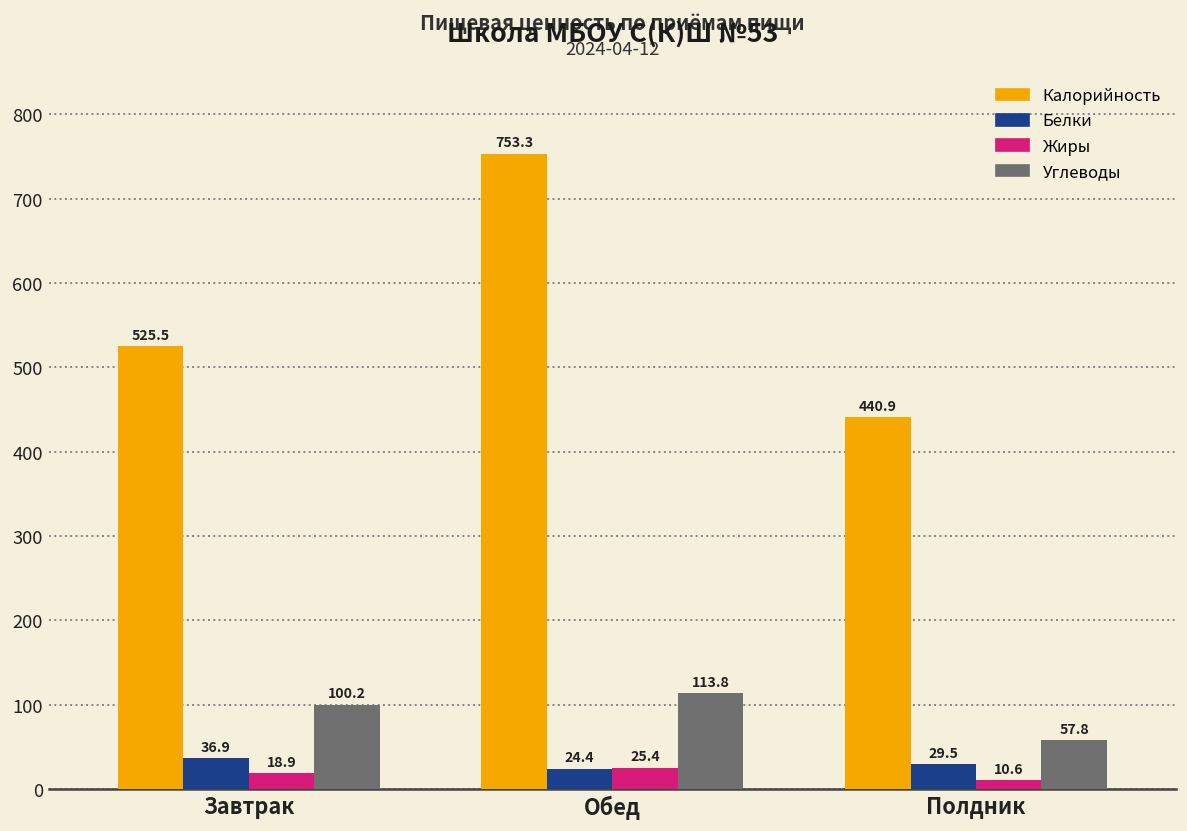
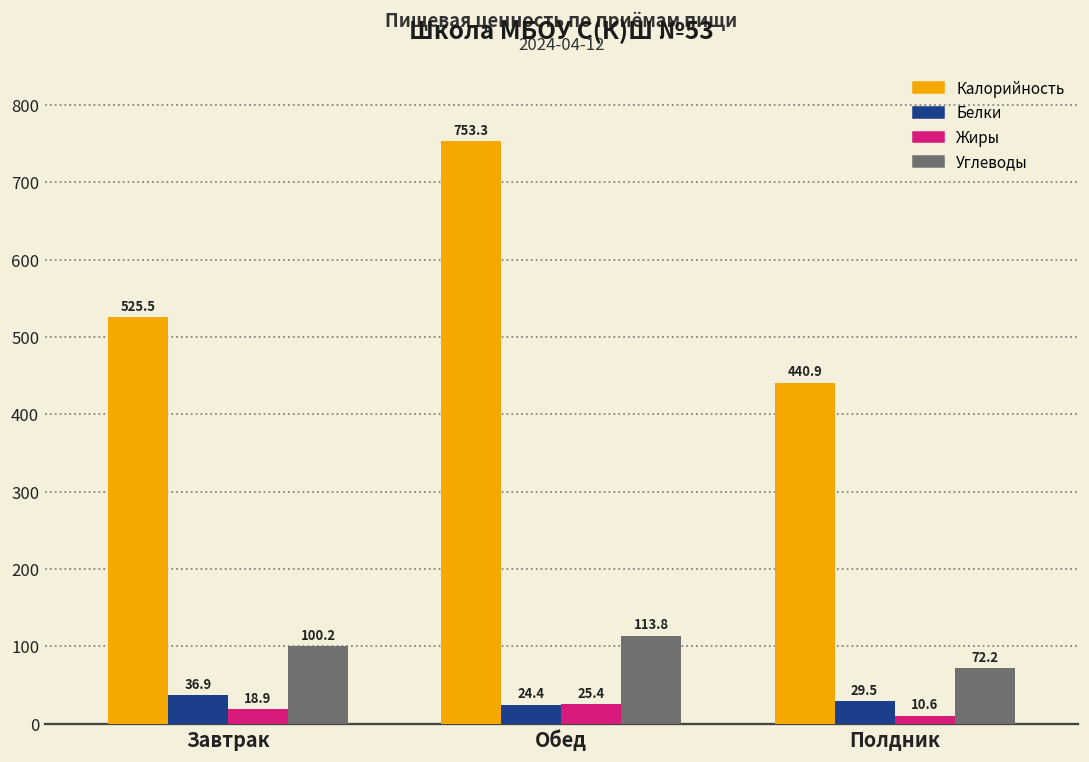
  {
    "Калорийность": {
      "Завтрак": 525.5,
      "Обед": 753.3,
      "Полдник": 440.9
    },
    "Белки": {
      "Завтрак": 36.9,
      "Обед": 24.4,
      "Полдник": 29.5
    },
    "Жиры": {
      "Завтрак": 18.9,
      "Обед": 25.4,
      "Полдник": 10.6
    },
    "Углеводы": {
      "Завтрак": 100.2,
      "Обед": 113.8,
-     "Полдник": 57.8
+     "Полдник": 72.2
    }
  }
